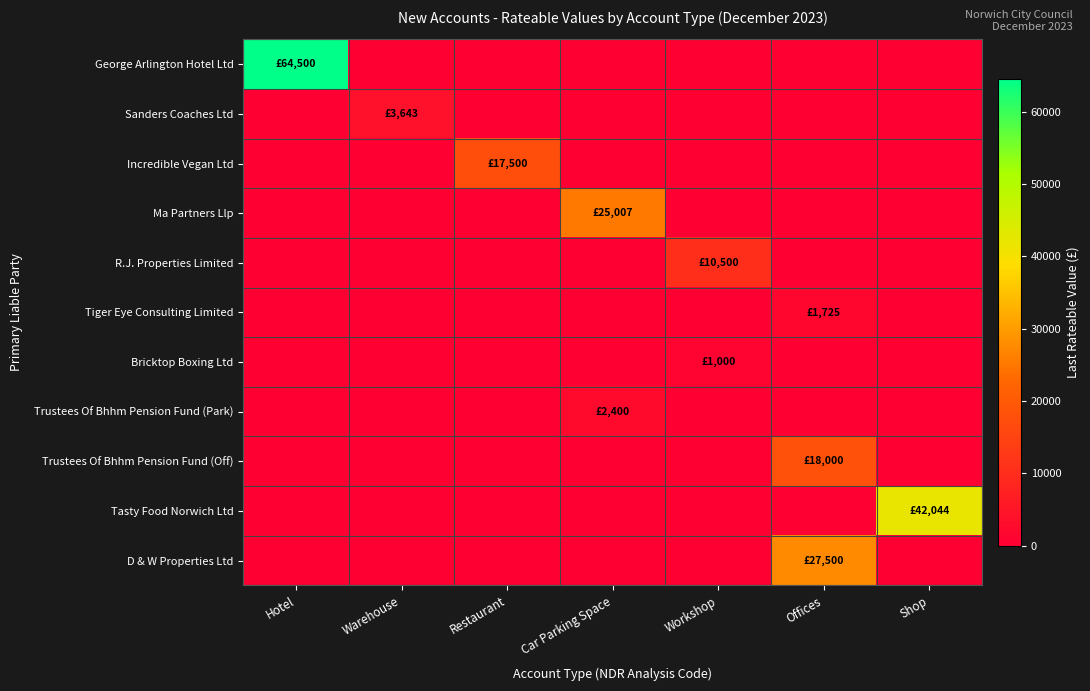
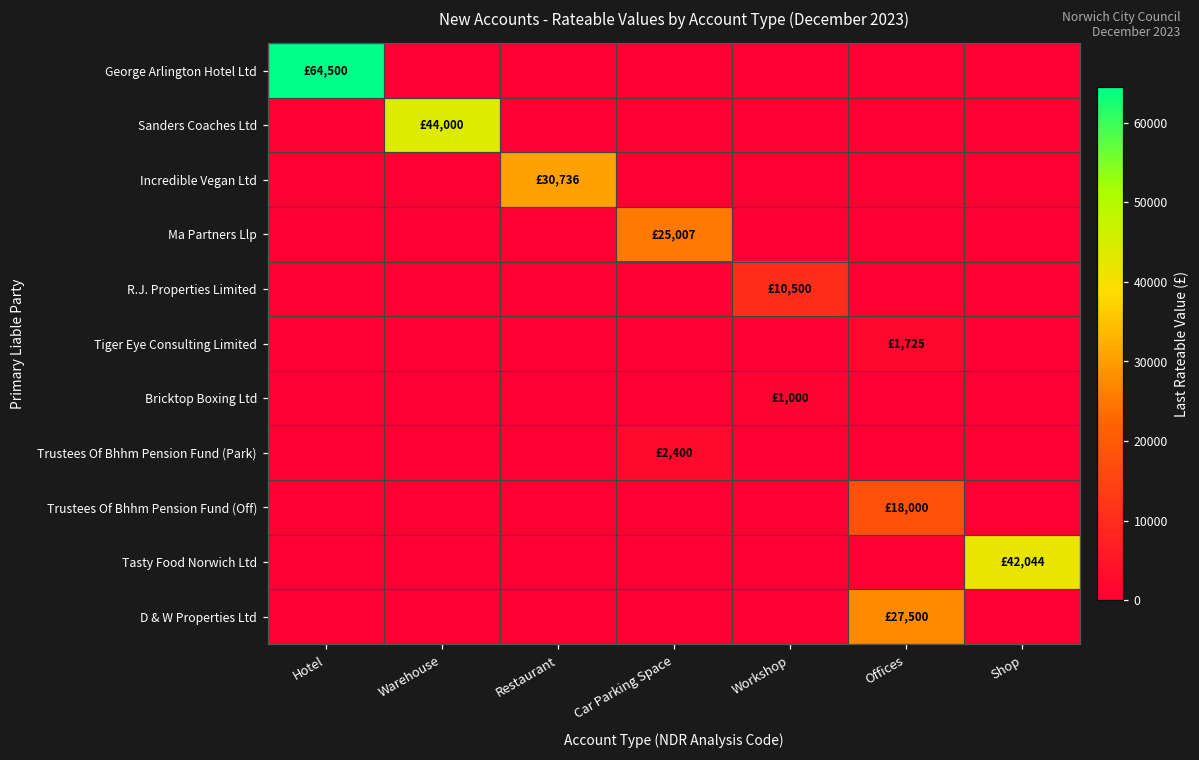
  {
    "George Arlington Hotel Ltd": {
      "Hotel": "£64,500"
    },
    "Sanders Coaches Ltd": {
-     "Warehouse": "£3,643"
+     "Warehouse": "£44,000"
    },
    "Incredible Vegan Ltd": {
-     "Restaurant": "£17,500"
+     "Restaurant": "£30,736"
    },
    "Ma Partners Llp": {
      "Car Parking Space": "£25,007"
    },
    "R.J. Properties Limited": {
      "Workshop": "£10,500"
    },
    "Tiger Eye Consulting Limited": {
      "Offices": "£1,725"
    },
    "Bricktop Boxing Ltd": {
      "Workshop": "£1,000"
    },
    "Trustees Of Bhhm Pension Fund (Park)": {
      "Car Parking Space": "£2,400"
    },
    "Trustees Of Bhhm Pension Fund (Off)": {
      "Offices": "£18,000"
    },
    "Tasty Food Norwich Ltd": {
      "Shop": "£42,044"
    },
    "D & W Properties Ltd": {
      "Offices": "£27,500"
    }
  }
